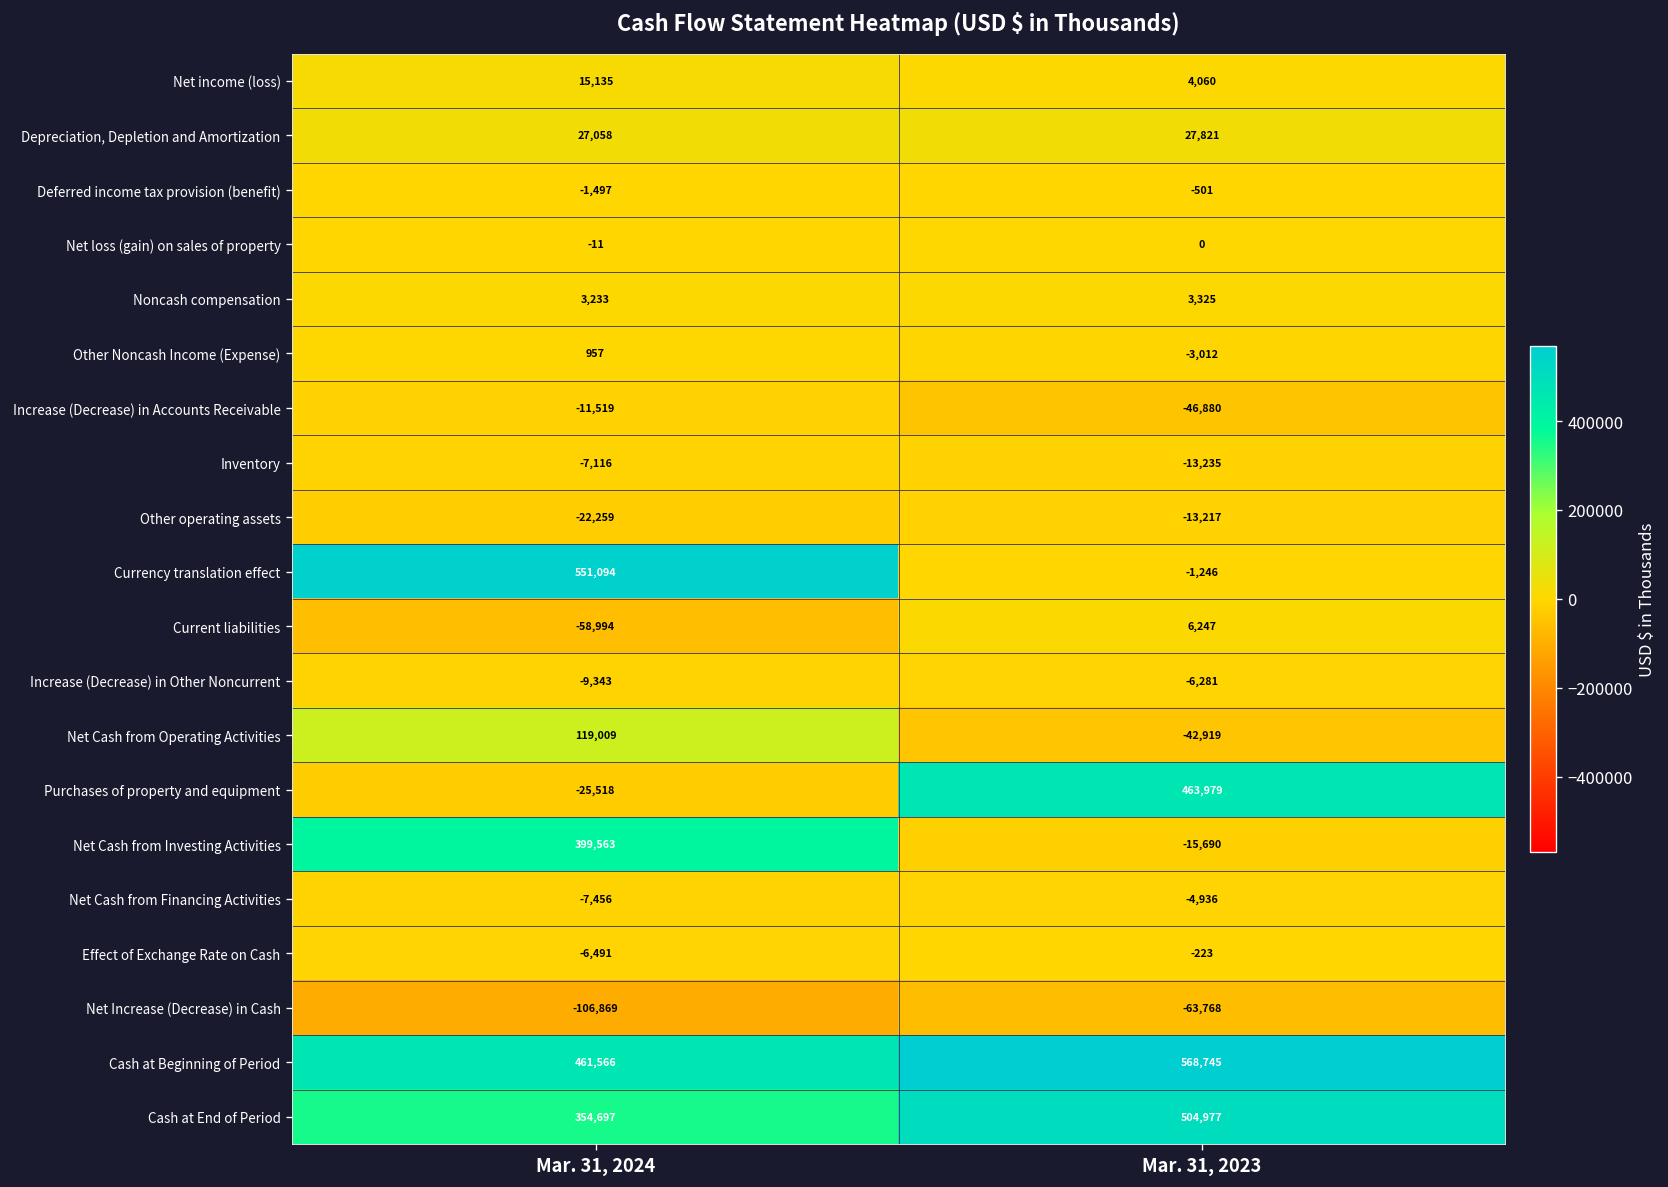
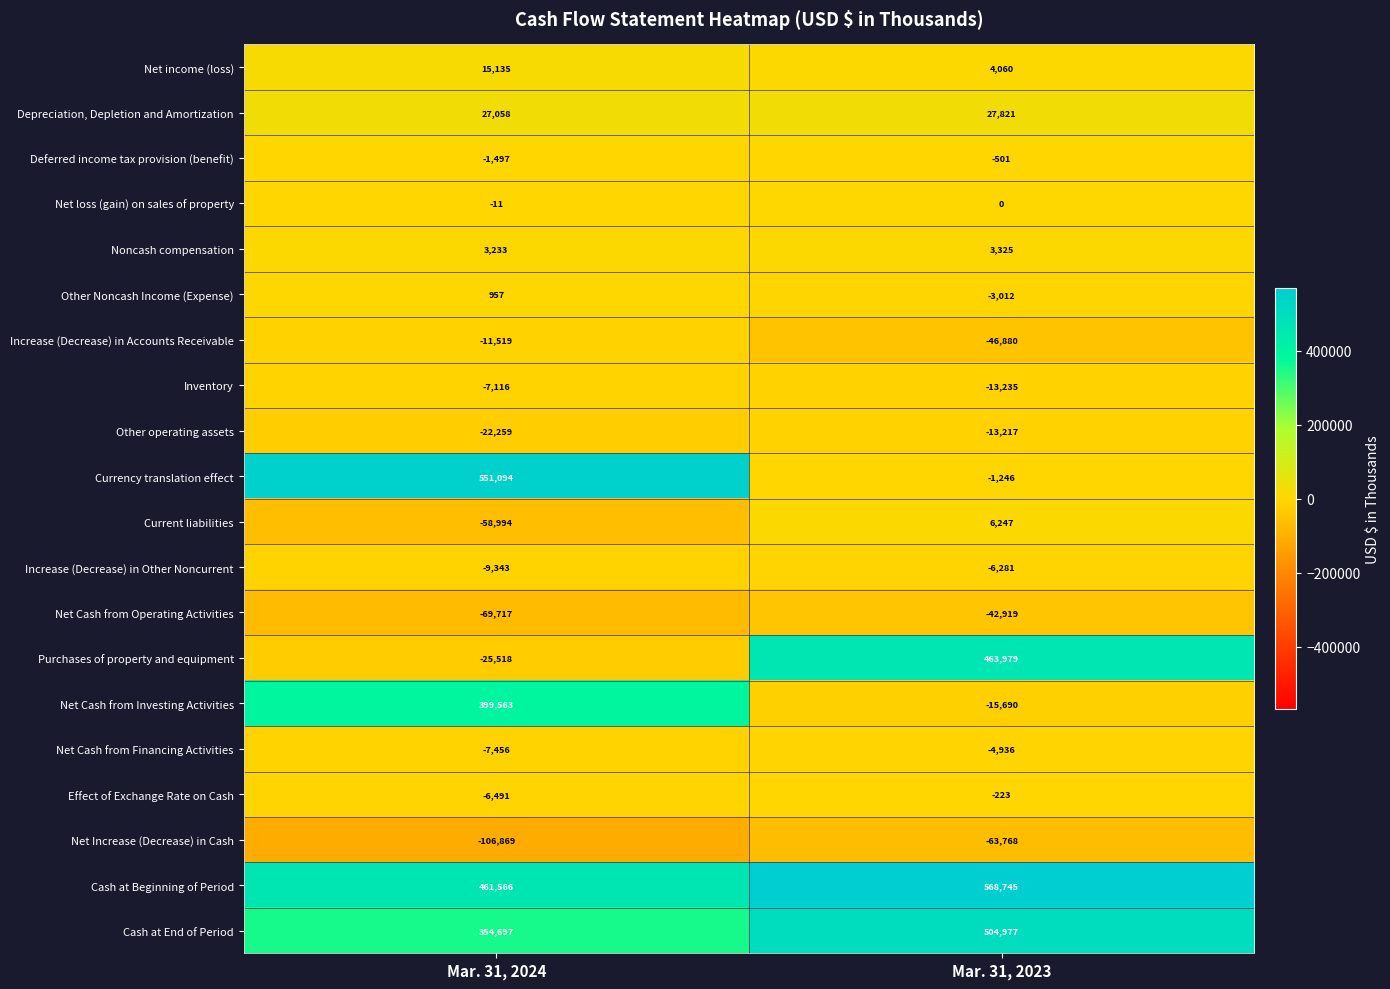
  {
    "Net income (loss)": {
      "Mar. 31, 2024": "15,135",
      "Mar. 31, 2023": "4,060"
    },
    "Depreciation, Depletion and Amortization": {
      "Mar. 31, 2024": "27,058",
      "Mar. 31, 2023": "27,821"
    },
    "Deferred income tax provision (benefit)": {
      "Mar. 31, 2024": "-1,497",
      "Mar. 31, 2023": "-501"
    },
    "Net loss (gain) on sales of property": {
      "Mar. 31, 2024": "-11",
      "Mar. 31, 2023": "0"
    },
    "Noncash compensation": {
      "Mar. 31, 2024": "3,233",
      "Mar. 31, 2023": "3,325"
    },
    "Other Noncash Income (Expense)": {
      "Mar. 31, 2024": "957",
      "Mar. 31, 2023": "-3,012"
    },
    "Increase (Decrease) in Accounts Receivable": {
      "Mar. 31, 2024": "-11,519",
      "Mar. 31, 2023": "-46,880"
    },
    "Inventory": {
      "Mar. 31, 2024": "-7,116",
      "Mar. 31, 2023": "-13,235"
    },
    "Other operating assets": {
      "Mar. 31, 2024": "-22,259",
      "Mar. 31, 2023": "-13,217"
    },
    "Currency translation effect": {
      "Mar. 31, 2024": "551,094",
      "Mar. 31, 2023": "-1,246"
    },
    "Current liabilities": {
      "Mar. 31, 2024": "-58,994",
      "Mar. 31, 2023": "6,247"
    },
    "Increase (Decrease) in Other Noncurrent": {
      "Mar. 31, 2024": "-9,343",
      "Mar. 31, 2023": "-6,281"
    },
    "Net Cash from Operating Activities": {
-     "Mar. 31, 2024": "119,009",
+     "Mar. 31, 2024": "-69,717",
      "Mar. 31, 2023": "-42,919"
    },
    "Purchases of property and equipment": {
      "Mar. 31, 2024": "-25,518",
      "Mar. 31, 2023": "463,979"
    },
    "Net Cash from Investing Activities": {
      "Mar. 31, 2024": "399,563",
      "Mar. 31, 2023": "-15,690"
    },
    "Net Cash from Financing Activities": {
      "Mar. 31, 2024": "-7,456",
      "Mar. 31, 2023": "-4,936"
    },
    "Effect of Exchange Rate on Cash": {
      "Mar. 31, 2024": "-6,491",
      "Mar. 31, 2023": "-223"
    },
    "Net Increase (Decrease) in Cash": {
      "Mar. 31, 2024": "-106,869",
      "Mar. 31, 2023": "-63,768"
    },
    "Cash at Beginning of Period": {
      "Mar. 31, 2024": "461,566",
      "Mar. 31, 2023": "568,745"
    },
    "Cash at End of Period": {
      "Mar. 31, 2024": "354,697",
      "Mar. 31, 2023": "504,977"
    }
  }
